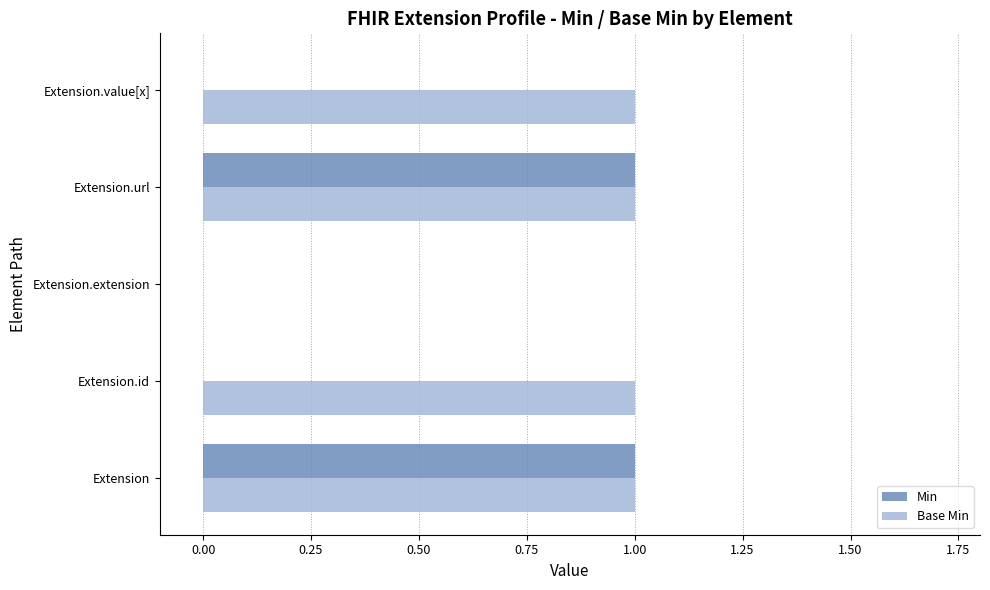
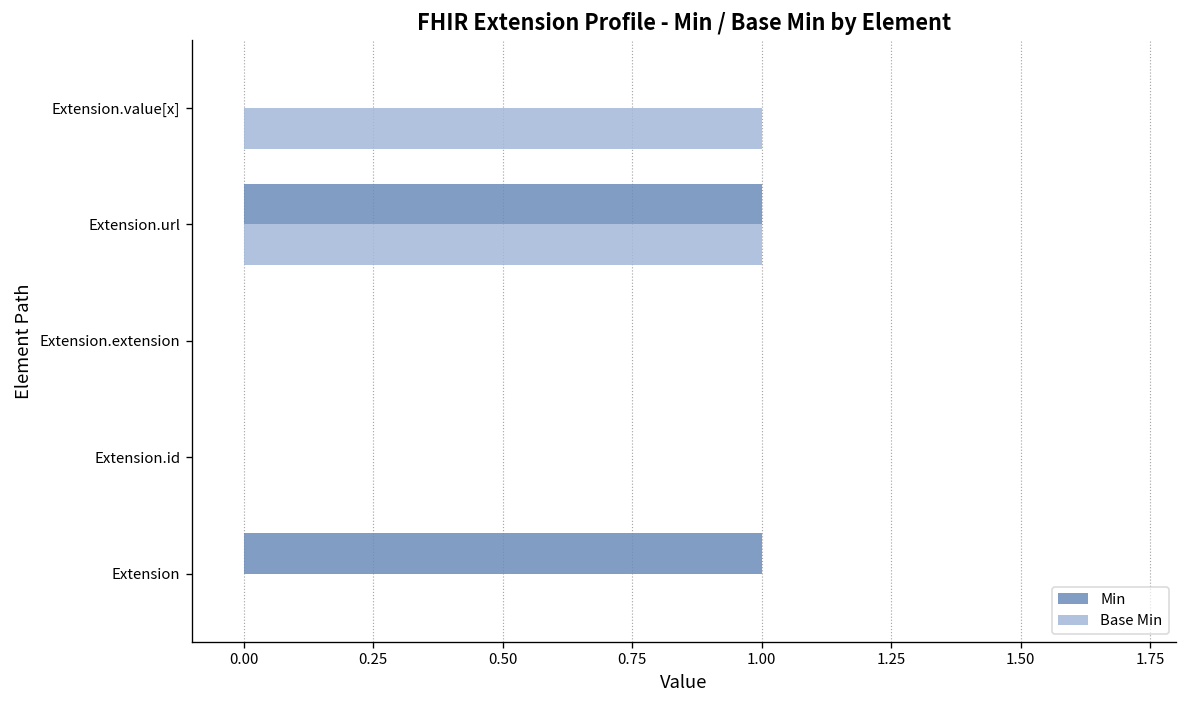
  {
    "Min": {
      "Extension.value[x]": 0,
      "Extension.url": 1,
      "Extension.extension": 0,
      "Extension.id": 0,
      "Extension": 1
    },
    "Base Min": {
      "Extension.value[x]": 1,
      "Extension.url": 1,
      "Extension.extension": 0,
-     "Extension.id": 1,
-     "Extension": 1
+     "Extension.id": 0,
+     "Extension": 0
    }
  }
